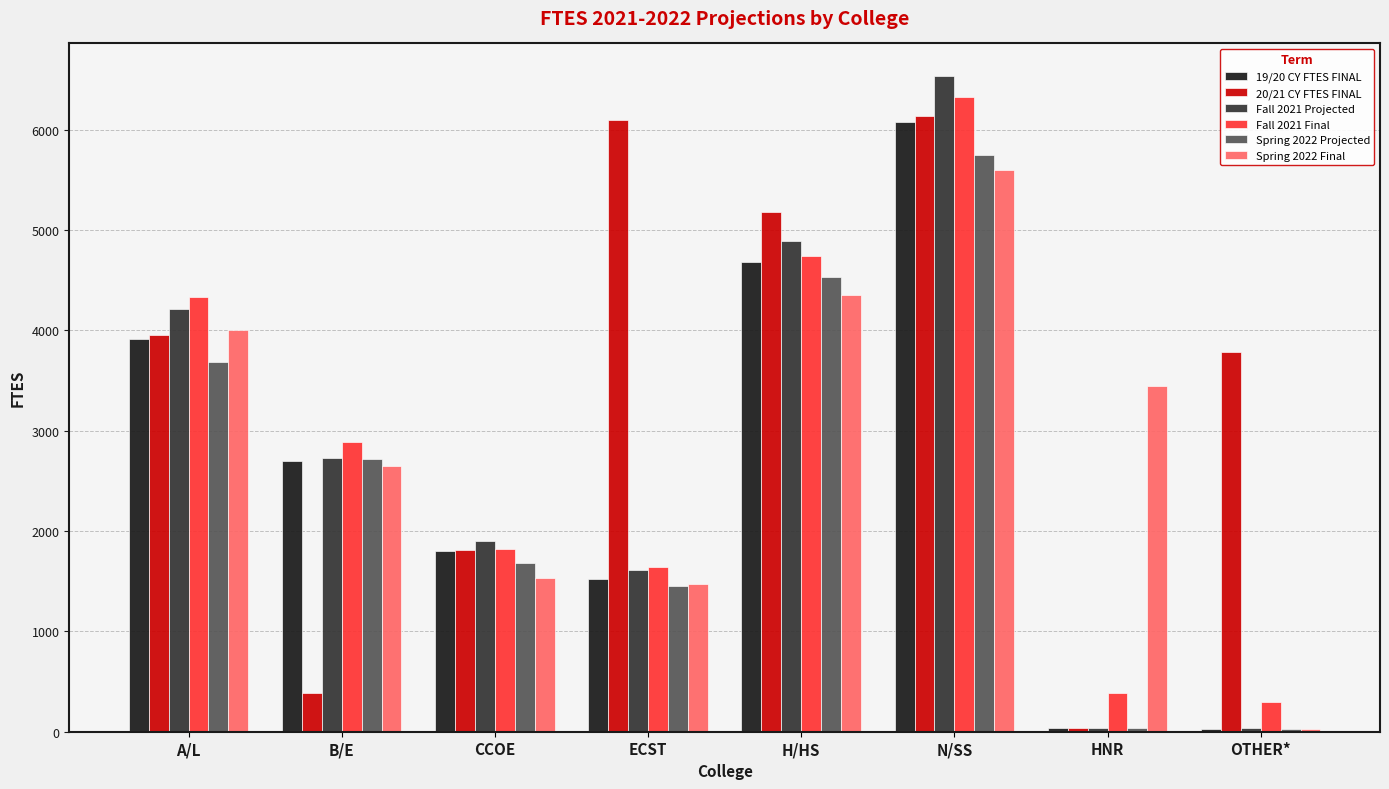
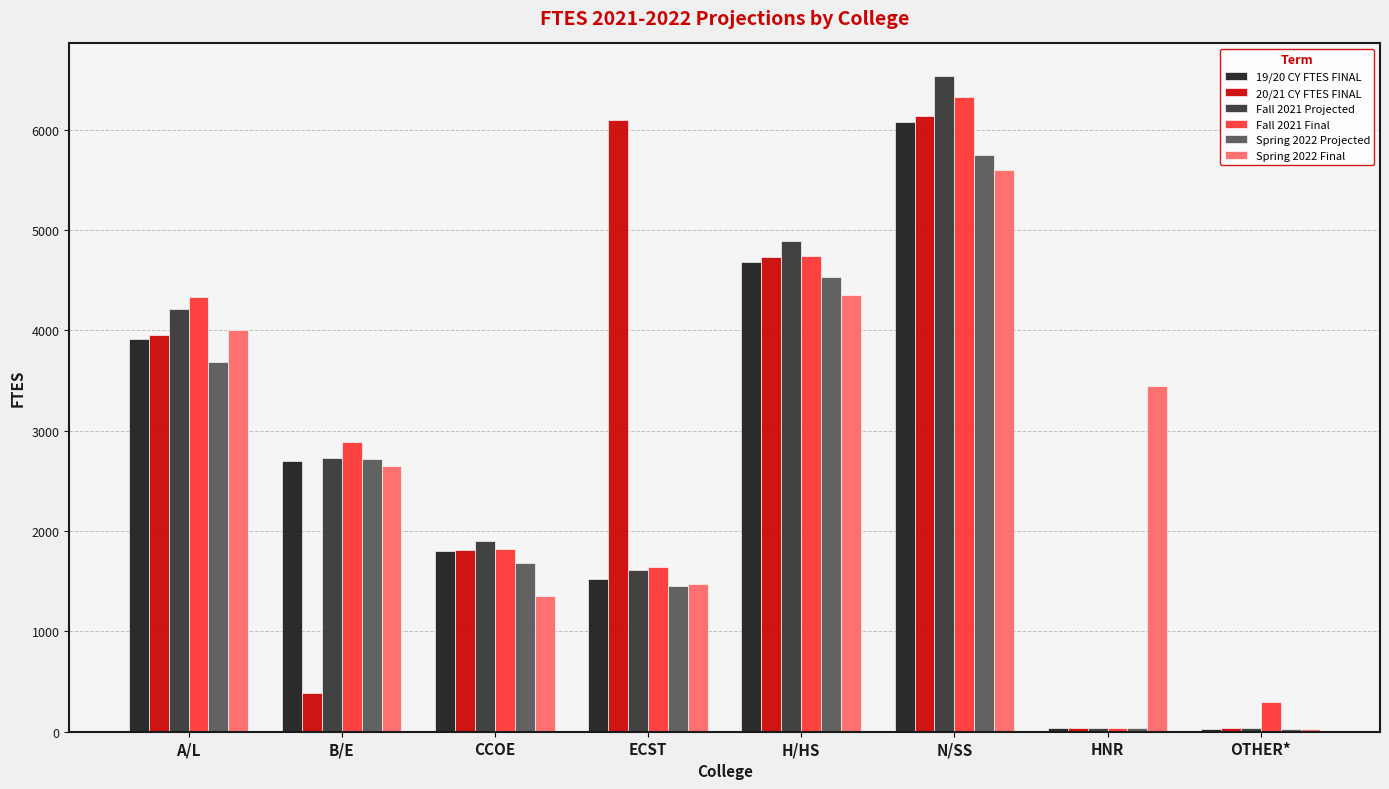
  {
    "20/21 CY FTES FINAL": {
      "A/L": 3950,
      "B/E": 380,
      "CCOE": 1820,
      "ECST": 6100,
-     "H/HS": 5180,
+     "H/HS": 4730,
      "N/SS": 6140,
      "HNR": 40,
-     "OTHER*": 3780
+     "OTHER*": 30
    },
    "Fall 2021 Final": {
      "A/L": 4330,
      "B/E": 2890,
      "CCOE": 1820,
      "ECST": 1640,
      "H/HS": 4740,
      "N/SS": 6330,
-     "HNR": 380,
+     "HNR": 40,
      "OTHER*": 290
    },
    "Spring 2022 Final": {
      "A/L": 4000,
      "B/E": 2640,
-     "CCOE": 1530,
+     "CCOE": 1360,
      "ECST": 1470,
      "H/HS": 4350,
      "N/SS": 5600,
      "HNR": 3450
    }
  }
